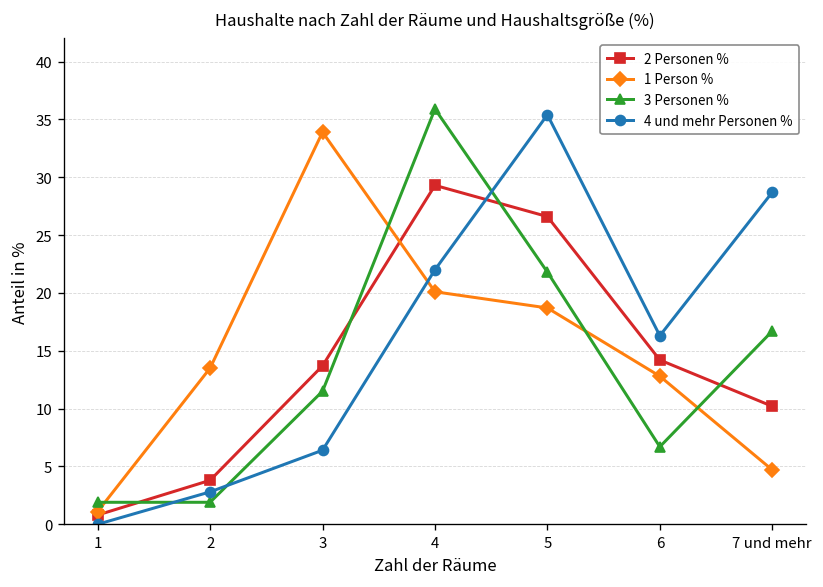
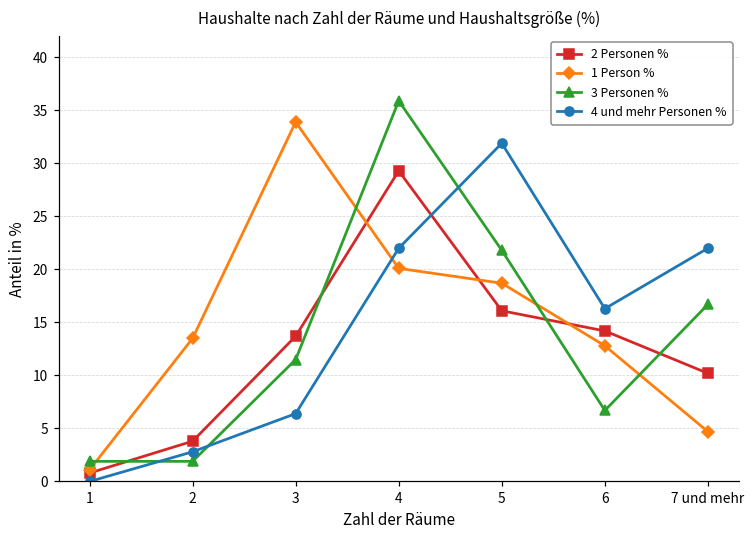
  {
    "2 Personen %": {
      "1": 1,
      "2": 4,
      "3": 14,
      "4": 29,
-     "5": 27,
+     "5": 16,
      "6": 14,
      "7 und mehr": 10
    },
    "1 Person %": {
      "1": 1,
      "2": 14,
      "3": 34,
      "4": 20,
      "5": 19,
      "6": 13,
      "7 und mehr": 5
    },
    "3 Personen %": {
      "1": 2,
      "2": 2,
      "3": 12,
      "4": 36,
      "5": 22,
      "6": 7,
      "7 und mehr": 17
    },
    "4 und mehr Personen %": {
      "1": 0,
      "2": 3,
      "3": 6,
      "4": 22,
-     "5": 35,
+     "5": 32,
      "6": 16,
-     "7 und mehr": 29
+     "7 und mehr": 22
    }
  }
